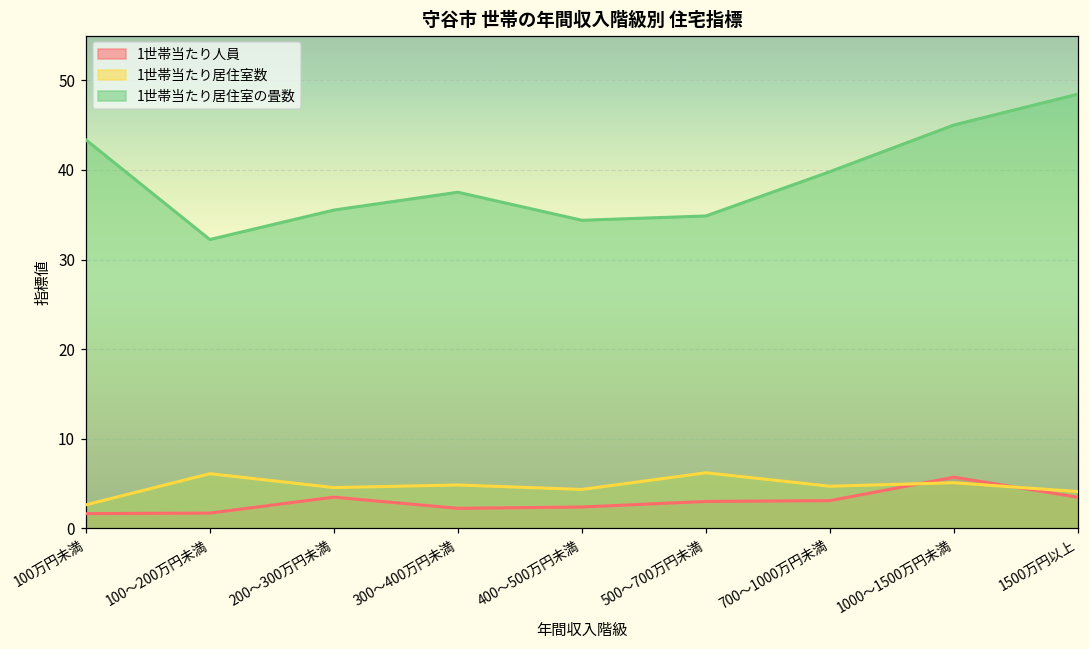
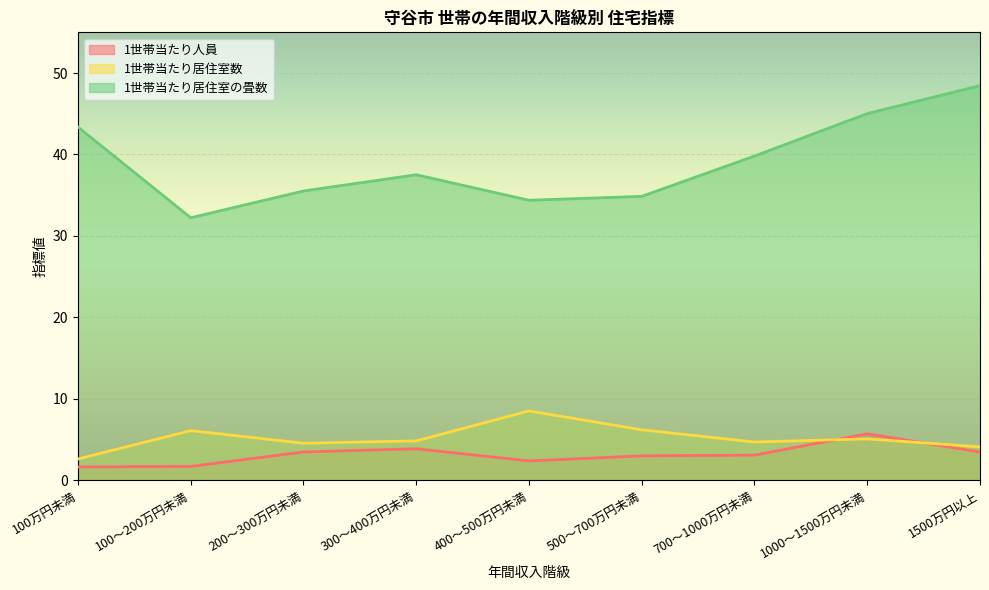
  {
    "1世帯当たり人員": {
      "100万円未満": 2,
      "100～200万円未満": 2,
      "200～300万円未満": 3,
-     "300～400万円未満": 2,
+     "300～400万円未満": 4,
      "400～500万円未満": 2,
      "500～700万円未満": 3,
      "700～1000万円未満": 3,
      "1000～1500万円未満": 6,
      "1500万円以上": 3
    },
    "1世帯当たり居住室数": {
      "100万円未満": 3,
      "100～200万円未満": 6,
      "200～300万円未満": 5,
      "300～400万円未満": 5,
-     "400～500万円未満": 4,
+     "400～500万円未満": 9,
      "500～700万円未満": 6,
      "700～1000万円未満": 5,
      "1000～1500万円未満": 5,
      "1500万円以上": 4
    },
    "1世帯当たり居住室の畳数": {
      "100万円未満": 43,
      "100～200万円未満": 32,
      "200～300万円未満": 36,
      "300～400万円未満": 38,
      "400～500万円未満": 34,
      "500～700万円未満": 35,
      "700～1000万円未満": 40,
      "1000～1500万円未満": 45,
      "1500万円以上": 48
    }
  }
